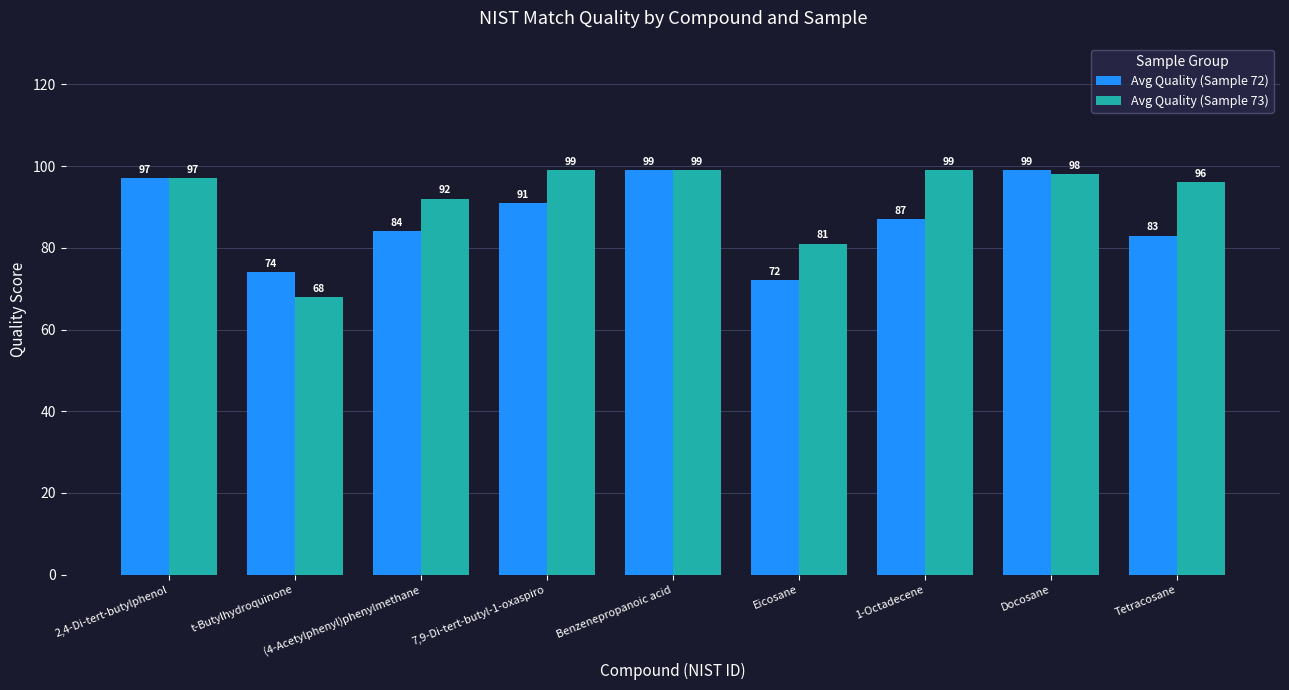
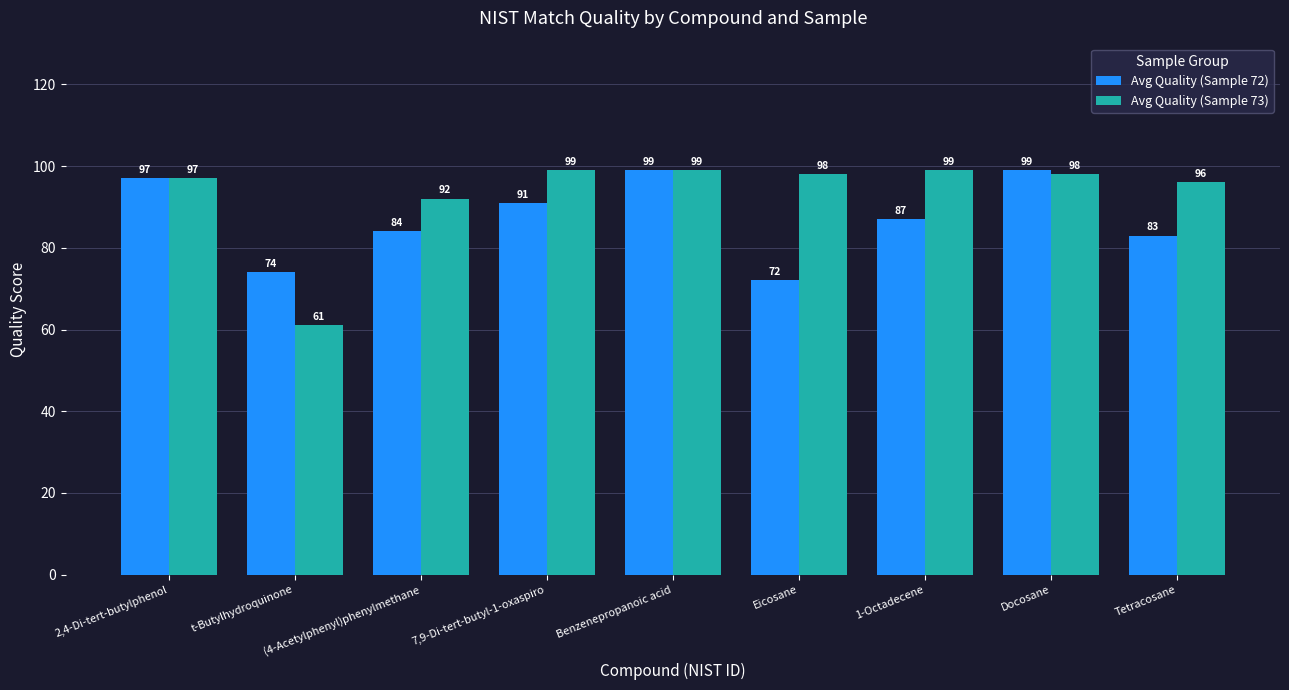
  {
    "Avg Quality (Sample 72)": {
      "2,4-Di-tert-butylphenol": 97,
      "t-Butylhydroquinone": 74,
      "(4-Acetylphenyl)phenylmethane": 84,
      "7,9-Di-tert-butyl-1-oxaspiro": 91,
      "Benzenepropanoic acid": 99,
      "Eicosane": 72,
      "1-Octadecene": 87,
      "Docosane": 99,
      "Tetracosane": 83
    },
    "Avg Quality (Sample 73)": {
      "2,4-Di-tert-butylphenol": 97,
-     "t-Butylhydroquinone": 68,
+     "t-Butylhydroquinone": 61,
      "(4-Acetylphenyl)phenylmethane": 92,
      "7,9-Di-tert-butyl-1-oxaspiro": 99,
      "Benzenepropanoic acid": 99,
-     "Eicosane": 81,
+     "Eicosane": 98,
      "1-Octadecene": 99,
      "Docosane": 98,
      "Tetracosane": 96
    }
  }
